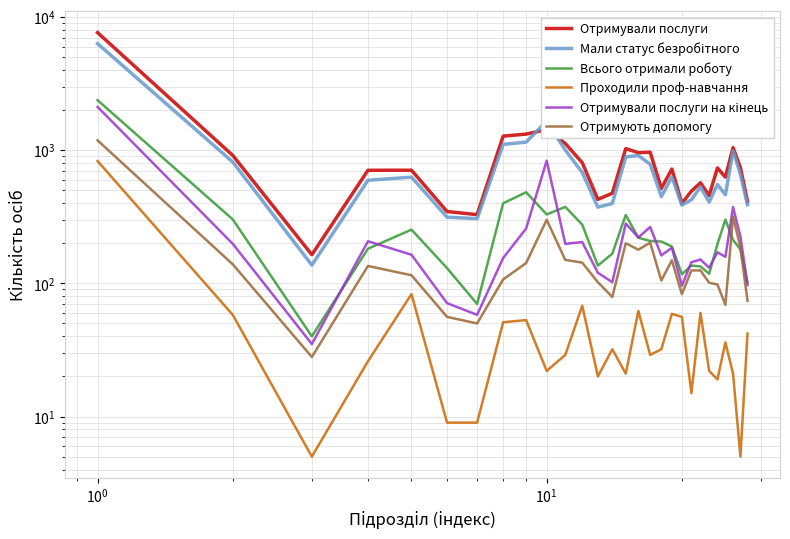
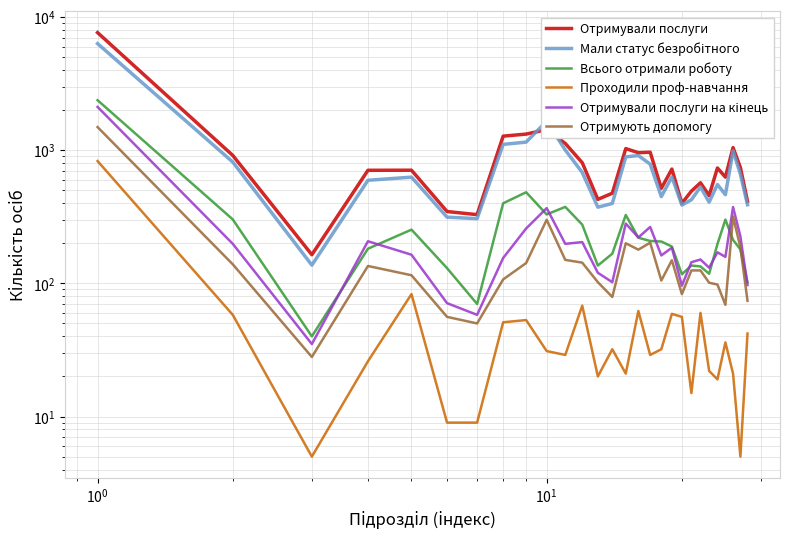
  {
    "Отримували послуги": {
      "10^0": 8000
    },
    "Мали статус безробітного": {
      "10^0": 6000
    },
    "Всього отримали роботу": {
      "10^0": 2400,
      "10^1": 330
    },
    "Проходили проф-навчання": {
      "10^0": 800,
-     "10^1": 22
+     "10^1": 31
    },
    "Отримували послуги на кінець": {
      "10^0": 2100,
-     "10^1": 800
+     "10^1": 370
    },
    "Отримують допомогу": {
-     "10^0": 1200,
+     "10^0": 1500,
      "10^1": 300
    }
  }
